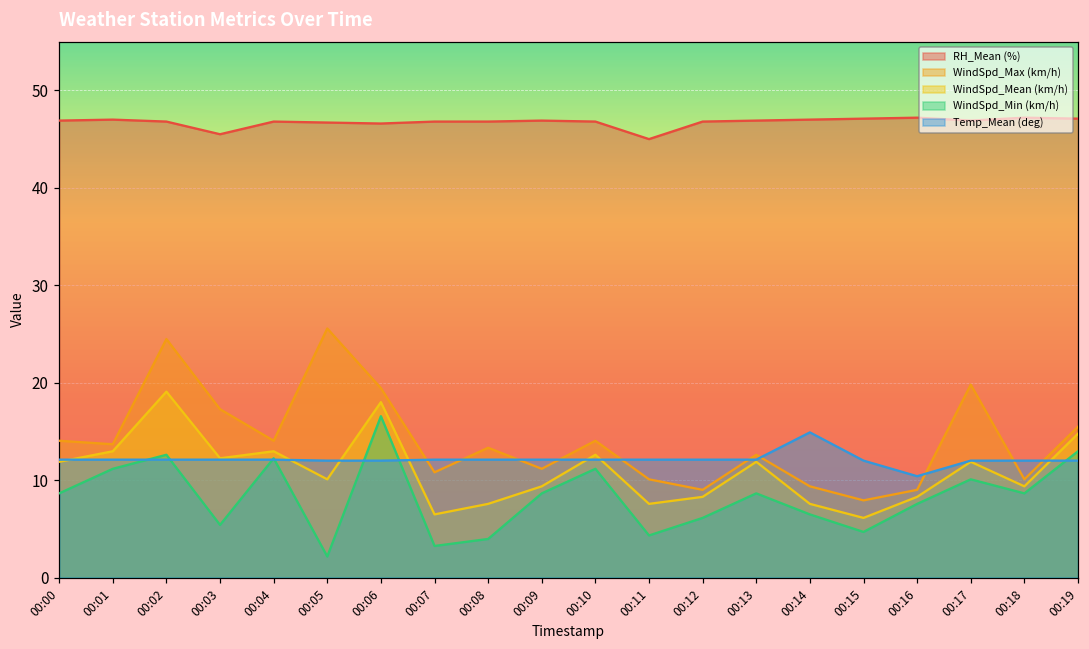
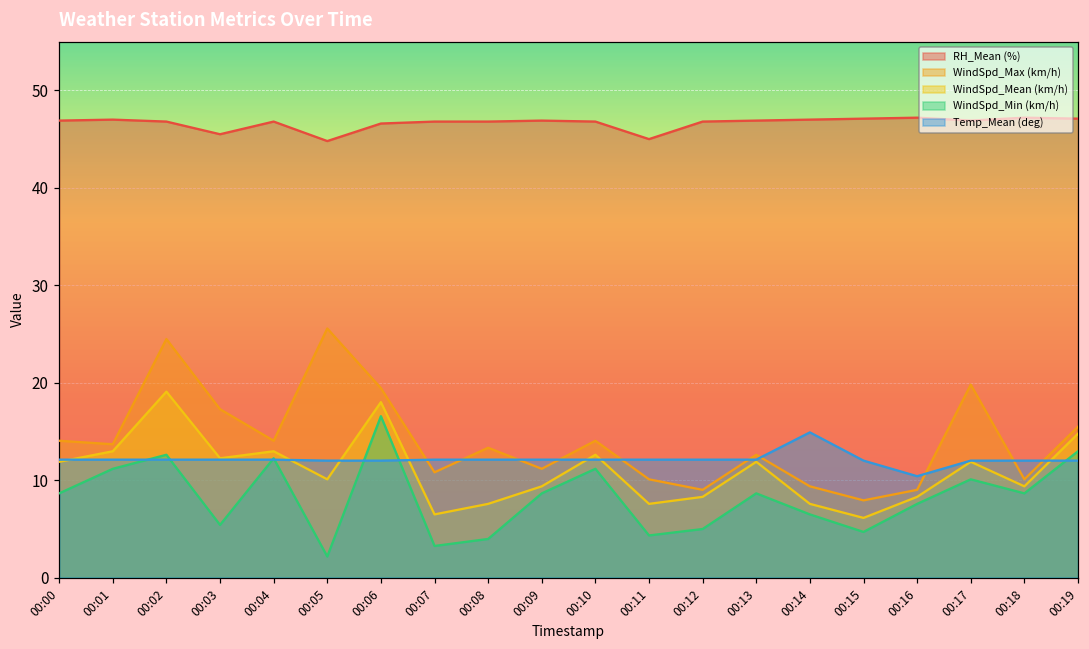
  {
    "RH_Mean (%)": {
      "00:00": 47,
      "00:01": 47,
      "00:02": 47,
      "00:03": 46,
      "00:04": 47,
-     "00:05": 47,
+     "00:05": 45,
      "00:06": 47,
      "00:07": 47,
      "00:08": 47,
      "00:09": 47,
      "00:10": 47,
      "00:11": 45,
      "00:12": 47,
      "00:13": 47,
      "00:14": 47,
      "00:15": 47,
      "00:16": 47,
      "00:19": 47
    },
    "WindSpd_Min (km/h)": {
      "00:00": 9,
      "00:01": 11,
      "00:02": 13,
      "00:03": 5,
      "00:05": 2,
      "00:06": 17,
      "00:07": 3,
      "00:08": 4,
      "00:09": 9,
      "00:10": 11,
      "00:11": 4,
-     "00:12": 6,
+     "00:12": 5,
      "00:13": 9,
      "00:14": 6,
      "00:15": 5,
      "00:16": 8,
      "00:17": 10,
      "00:18": 9,
      "00:19": 13
    },
    "Temp_Mean (deg)": {
      "00:01": 12,
      "00:02": 12,
      "00:05": 12,
      "00:06": 12,
      "00:07": 12,
      "00:08": 12,
      "00:09": 12,
      "00:10": 12,
      "00:11": 12,
      "00:12": 12,
      "00:14": 15,
      "00:15": 12,
      "00:16": 10,
      "00:18": 12,
      "00:19": 12
    }
  }
